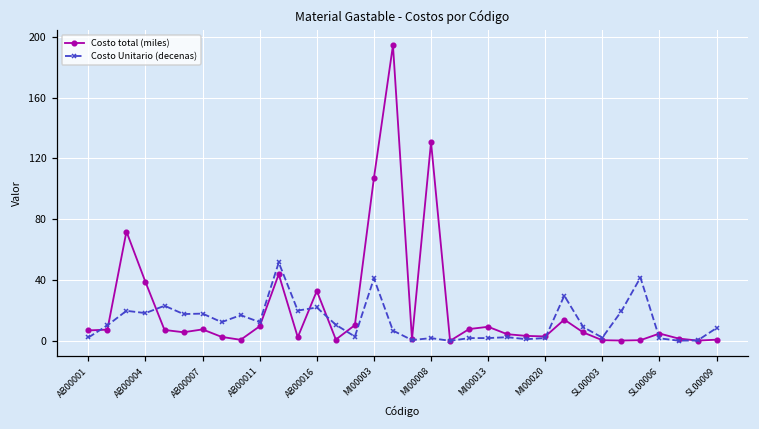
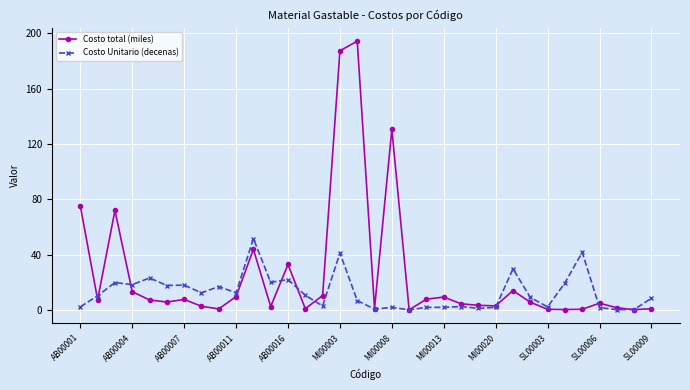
  {
    "Costo total (miles)": {
-     "AB00001": 7,
-     "AB00004": 39,
+     "AB00001": 75,
+     "AB00004": 13,
      "AB00007": 8,
      "AB00011": 10,
      "AB00016": 33,
-     "MI00003": 107,
+     "MI00003": 187,
      "MI00008": 131,
      "MI00013": 9,
      "SL00006": 5,
      "SL00009": 1
    },
    "Costo Unitario (decenas)": {
      "AB00001": 2,
      "AB00004": 18,
      "AB00007": 18,
      "AB00011": 12,
      "AB00016": 22,
      "MI00003": 41,
      "MI00008": 2,
      "MI00013": 2,
      "SL00006": 2,
      "SL00009": 8
    }
  }
